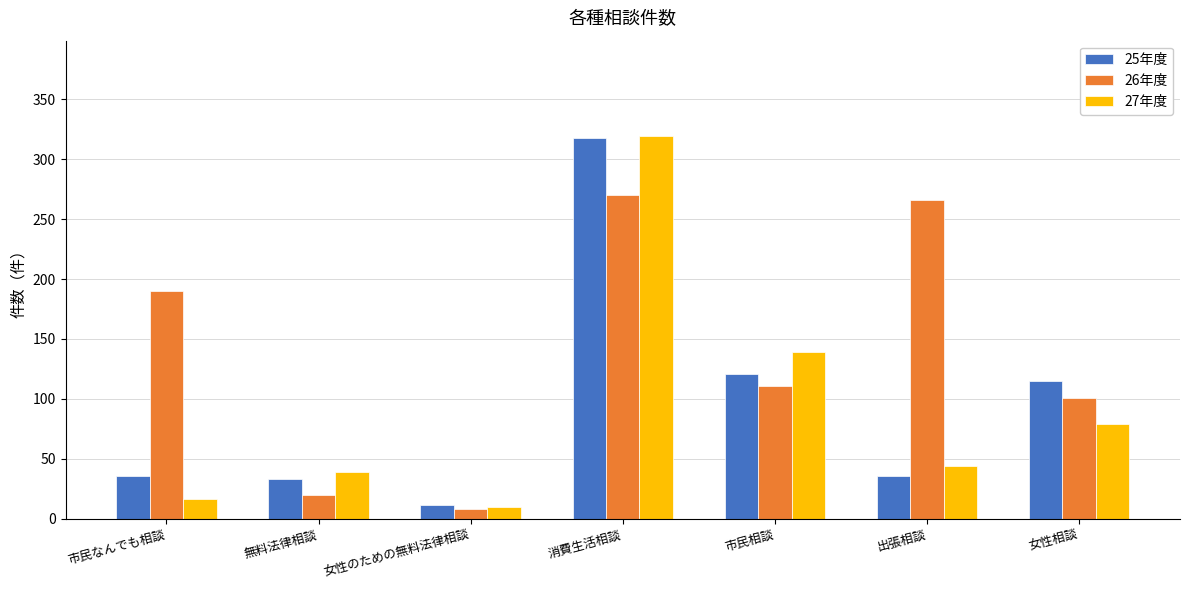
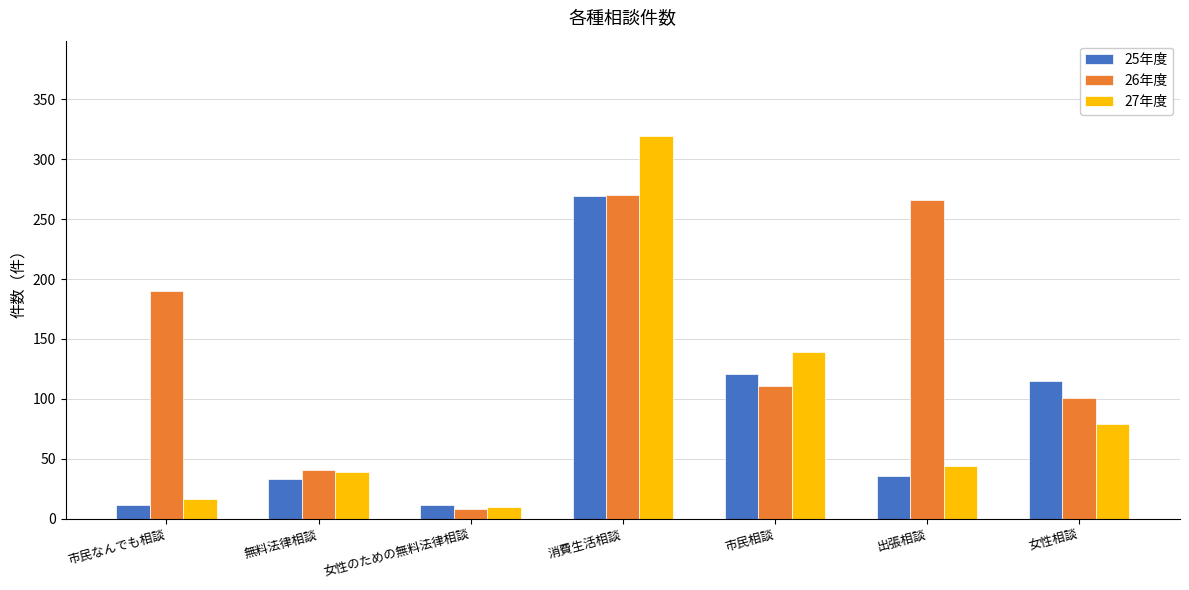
  {
    "25年度": {
-     "市民なんでも相談": 36,
+     "市民なんでも相談": 12,
      "無料法律相談": 33,
      "女性のための無料法律相談": 12,
-     "消費生活相談": 318,
+     "消費生活相談": 269,
      "市民相談": 121,
      "出張相談": 36,
      "女性相談": 115
    },
    "26年度": {
      "市民なんでも相談": 190,
-     "無料法律相談": 20,
+     "無料法律相談": 41,
      "女性のための無料法律相談": 8,
      "消費生活相談": 270,
      "市民相談": 111,
      "出張相談": 266,
      "女性相談": 101
    },
    "27年度": {
      "市民なんでも相談": 17,
      "無料法律相談": 39,
      "女性のための無料法律相談": 10,
      "消費生活相談": 319,
      "市民相談": 139,
      "出張相談": 44,
      "女性相談": 79
    }
  }
